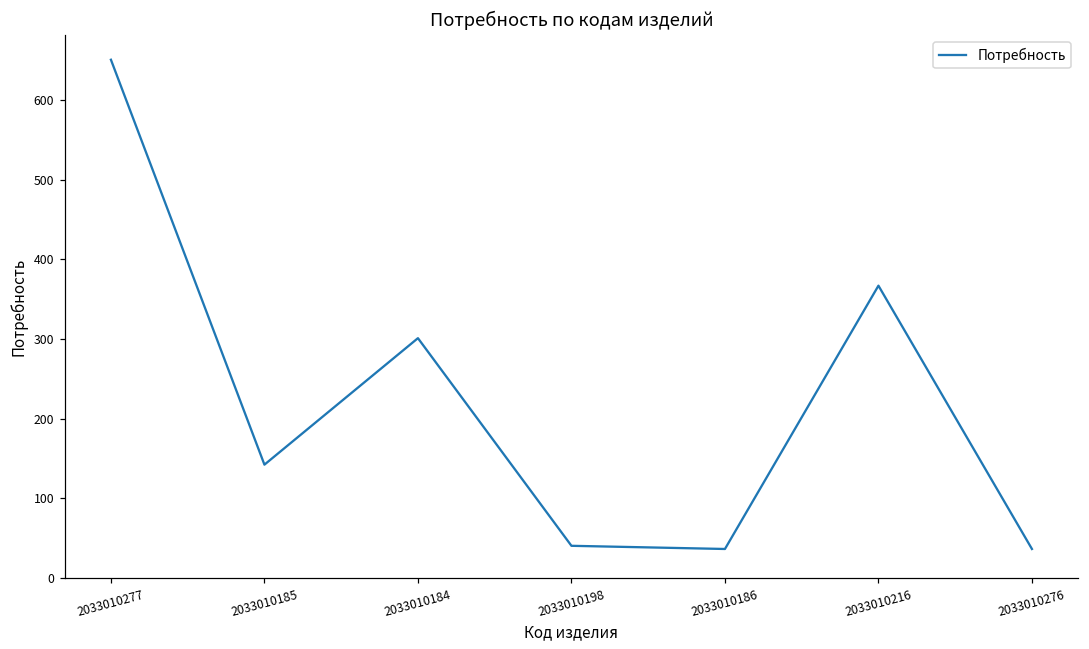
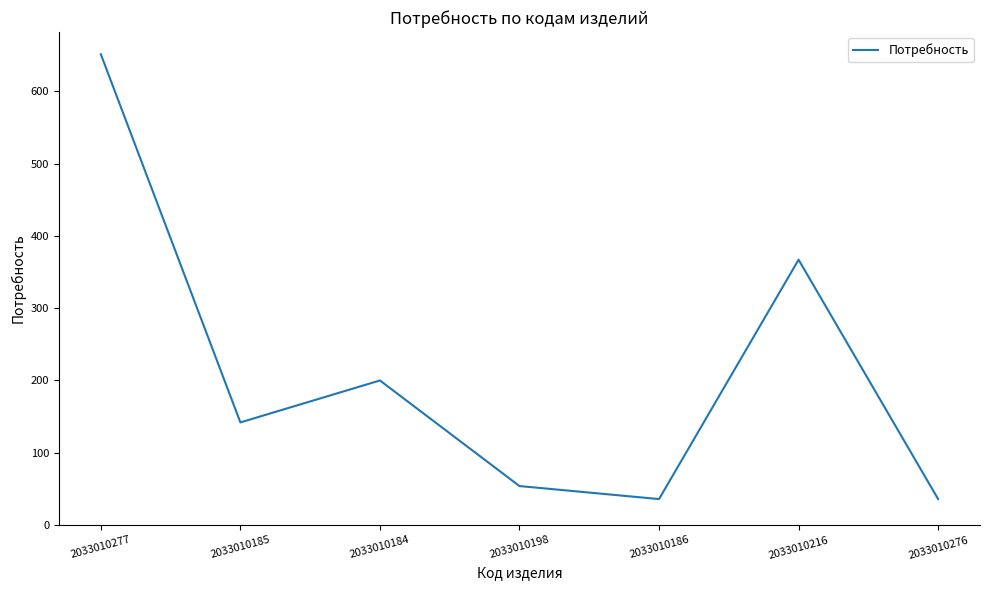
  {
    "2033010277": 650,
    "2033010185": 140,
-   "2033010184": 300,
-   "2033010198": 40,
+   "2033010184": 200,
+   "2033010198": 50,
    "2033010186": 40,
    "2033010216": 370,
    "2033010276": 40
  }
